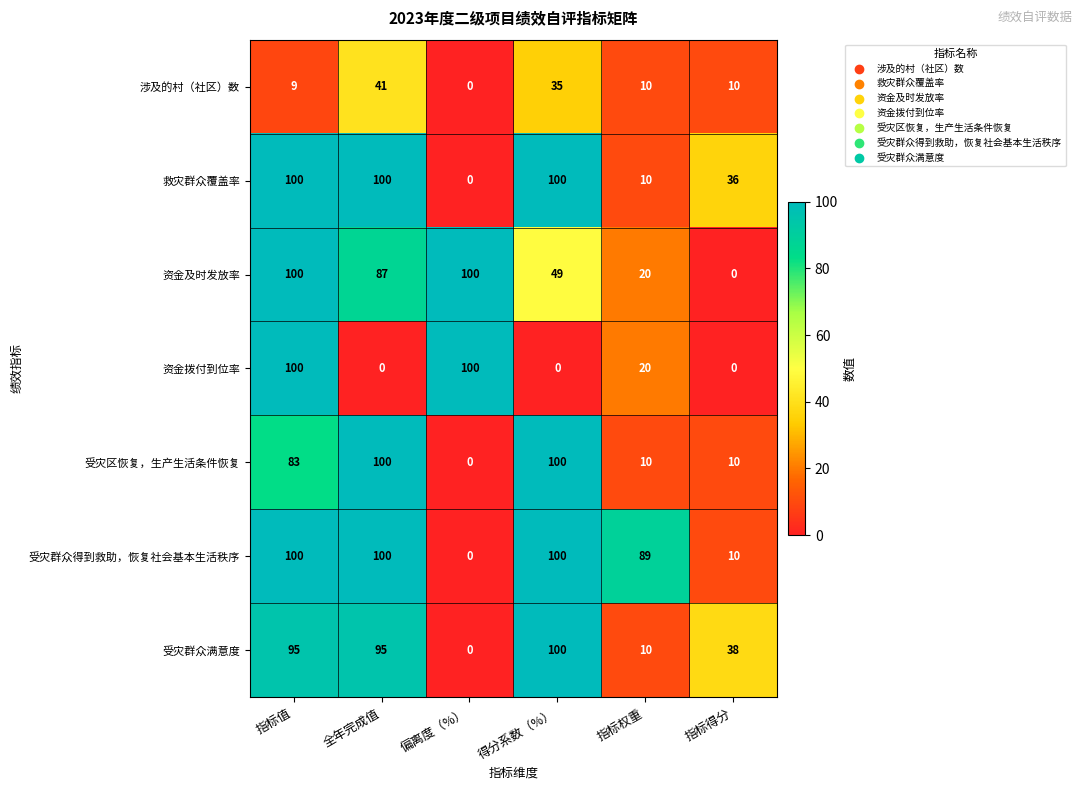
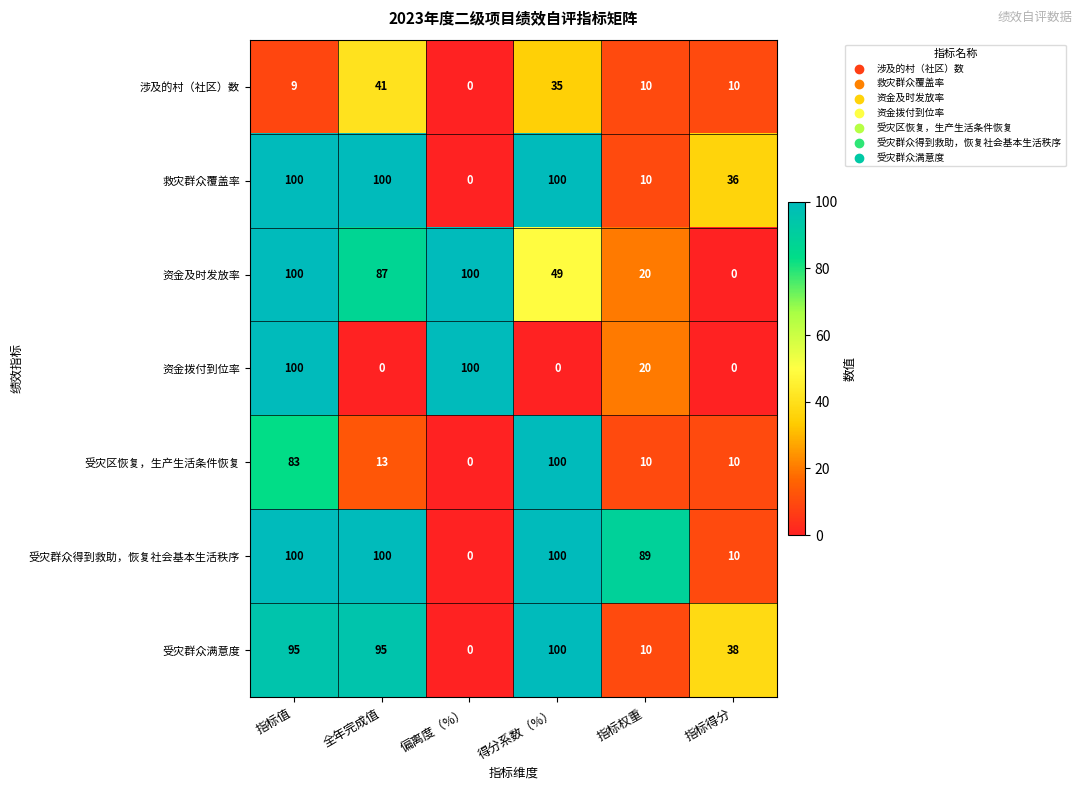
  {
    "涉及的村（社区）数": {
      "指标值": 9,
      "全年完成值": 41,
      "偏离度（%）": 0,
      "得分系数（%）": 35,
      "指标权重": 10,
      "指标得分": 10
    },
    "救灾群众覆盖率": {
      "指标值": 100,
      "全年完成值": 100,
      "偏离度（%）": 0,
      "得分系数（%）": 100,
      "指标权重": 10,
      "指标得分": 36
    },
    "资金及时发放率": {
      "指标值": 100,
      "全年完成值": 87,
      "偏离度（%）": 100,
      "得分系数（%）": 49,
      "指标权重": 20,
      "指标得分": 0
    },
    "资金拨付到位率": {
      "指标值": 100,
      "全年完成值": 0,
      "偏离度（%）": 100,
      "得分系数（%）": 0,
      "指标权重": 20,
      "指标得分": 0
    },
    "受灾区恢复，生产生活条件恢复": {
      "指标值": 83,
-     "全年完成值": 100,
+     "全年完成值": 13,
      "偏离度（%）": 0,
      "得分系数（%）": 100,
      "指标权重": 10,
      "指标得分": 10
    },
    "受灾群众得到救助，恢复社会基本生活秩序": {
      "指标值": 100,
      "全年完成值": 100,
      "偏离度（%）": 0,
      "得分系数（%）": 100,
      "指标权重": 89,
      "指标得分": 10
    },
    "受灾群众满意度": {
      "指标值": 95,
      "全年完成值": 95,
      "偏离度（%）": 0,
      "得分系数（%）": 100,
      "指标权重": 10,
      "指标得分": 38
    }
  }
